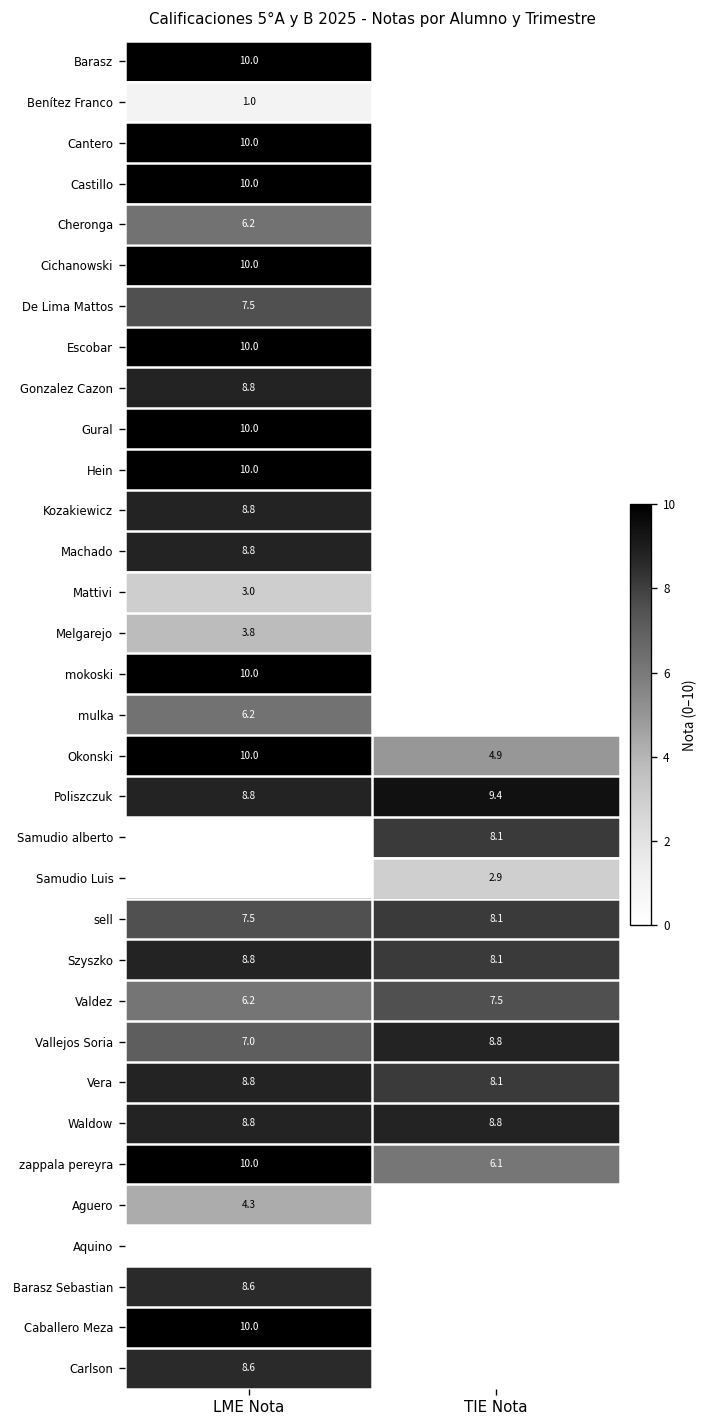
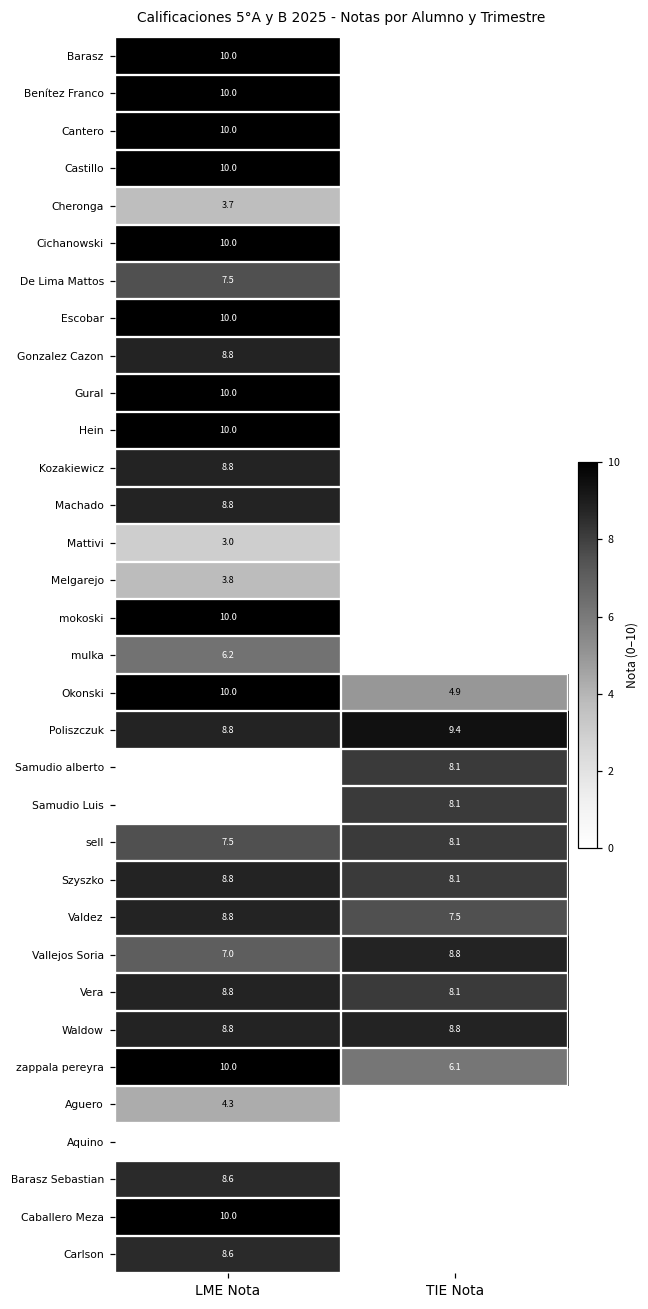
  {
    "Barasz": {
      "LME Nota": 10.0
    },
    "Benítez Franco": {
-     "LME Nota": 1.0
+     "LME Nota": 10.0
    },
    "Cantero": {
      "LME Nota": 10.0
    },
    "Castillo": {
      "LME Nota": 10.0
    },
    "Cheronga": {
-     "LME Nota": 6.2
+     "LME Nota": 3.7
    },
    "Cichanowski": {
      "LME Nota": 10.0
    },
    "De Lima Mattos": {
      "LME Nota": 7.5
    },
    "Escobar": {
      "LME Nota": 10.0
    },
    "Gonzalez Cazon": {
      "LME Nota": 8.8
    },
    "Gural": {
      "LME Nota": 10.0
    },
    "Hein": {
      "LME Nota": 10.0
    },
    "Kozakiewicz": {
      "LME Nota": 8.8
    },
    "Machado": {
      "LME Nota": 8.8
    },
    "Mattivi": {
      "LME Nota": 3.0
    },
    "Melgarejo": {
      "LME Nota": 3.8
    },
    "mokoski": {
      "LME Nota": 10.0
    },
    "mulka": {
      "LME Nota": 6.2
    },
    "Okonski": {
      "LME Nota": 10.0,
      "TIE Nota": 4.9
    },
    "Poliszczuk": {
      "LME Nota": 8.8,
      "TIE Nota": 9.4
    },
    "Samudio alberto": {
      "TIE Nota": 8.1
    },
    "Samudio Luis": {
-     "TIE Nota": 2.9
+     "TIE Nota": 8.1
    },
    "sell": {
      "LME Nota": 7.5,
      "TIE Nota": 8.1
    },
    "Szyszko": {
      "LME Nota": 8.8,
      "TIE Nota": 8.1
    },
    "Valdez": {
-     "LME Nota": 6.2,
+     "LME Nota": 8.8,
      "TIE Nota": 7.5
    },
    "Vallejos Soria": {
      "LME Nota": 7.0,
      "TIE Nota": 8.8
    },
    "Vera": {
      "LME Nota": 8.8,
      "TIE Nota": 8.1
    },
    "Waldow": {
      "LME Nota": 8.8,
      "TIE Nota": 8.8
    },
    "zappala pereyra": {
      "LME Nota": 10.0,
      "TIE Nota": 6.1
    },
    "Aguero": {
      "LME Nota": 4.3
    },
    "Barasz Sebastian": {
      "LME Nota": 8.6
    },
    "Caballero Meza": {
      "LME Nota": 10.0
    },
    "Carlson": {
      "LME Nota": 8.6
    }
  }
